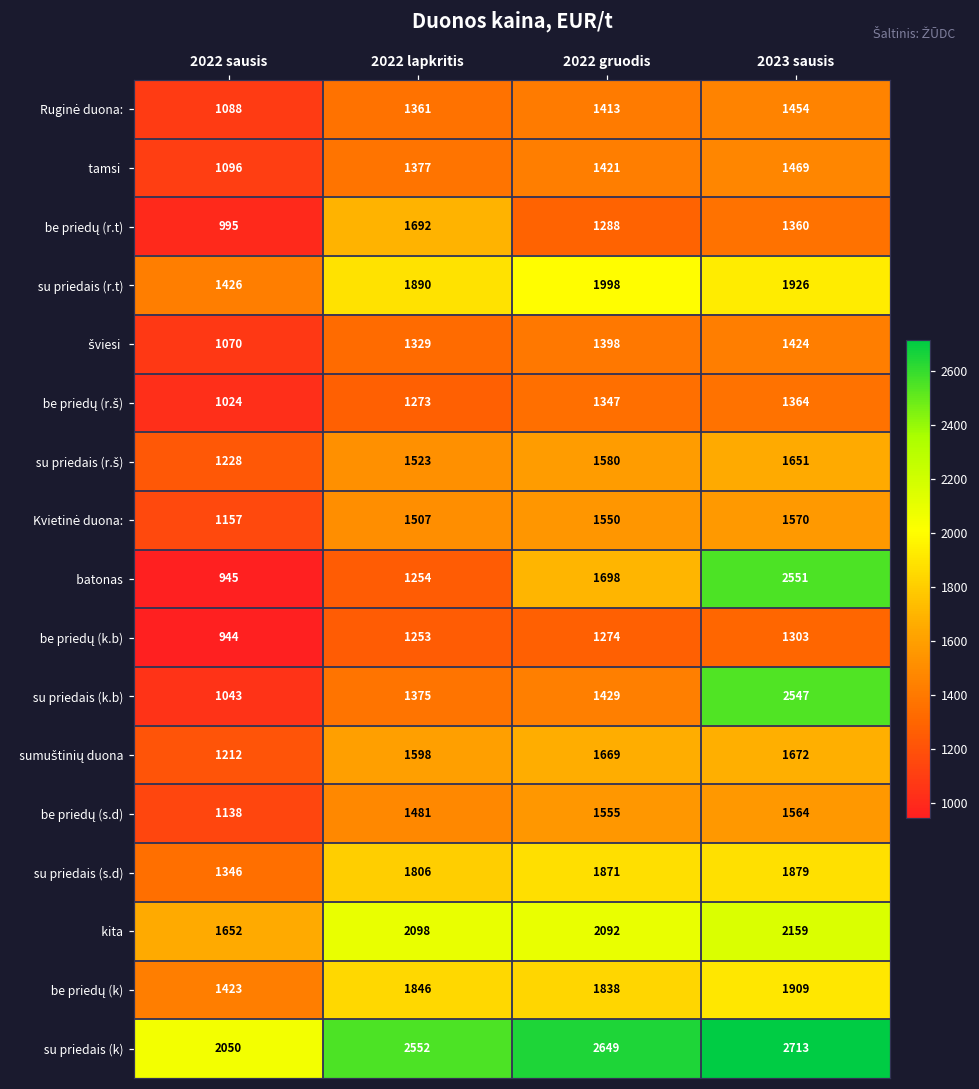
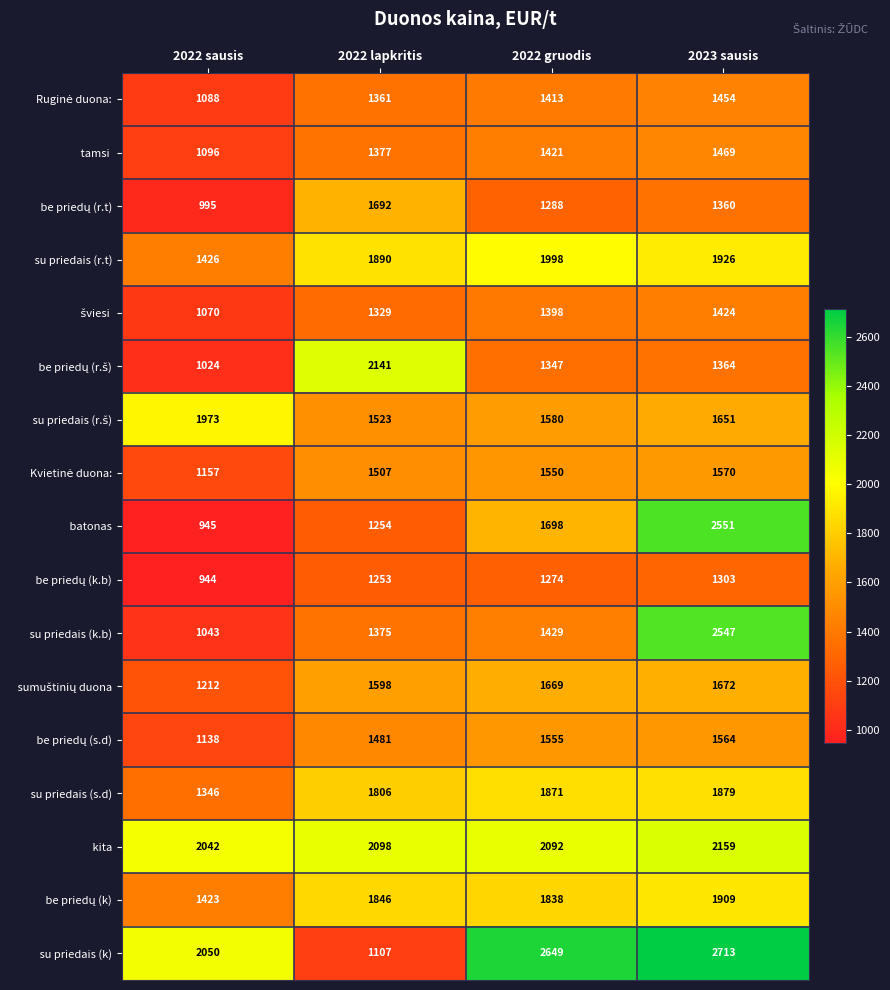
  {
    "Ruginė duona:": {
      "2022 sausis": 1088,
      "2022 lapkritis": 1361,
      "2022 gruodis": 1413,
      "2023 sausis": 1454
    },
    "tamsi": {
      "2022 sausis": 1096,
      "2022 lapkritis": 1377,
      "2022 gruodis": 1421,
      "2023 sausis": 1469
    },
    "be priedų (r.t)": {
      "2022 sausis": 995,
      "2022 lapkritis": 1692,
      "2022 gruodis": 1288,
      "2023 sausis": 1360
    },
    "su priedais (r.t)": {
      "2022 sausis": 1426,
      "2022 lapkritis": 1890,
      "2022 gruodis": 1998,
      "2023 sausis": 1926
    },
    "šviesi": {
      "2022 sausis": 1070,
      "2022 lapkritis": 1329,
      "2022 gruodis": 1398,
      "2023 sausis": 1424
    },
    "be priedų (r.š)": {
      "2022 sausis": 1024,
-     "2022 lapkritis": 1273,
+     "2022 lapkritis": 2141,
      "2022 gruodis": 1347,
      "2023 sausis": 1364
    },
    "su priedais (r.š)": {
-     "2022 sausis": 1228,
+     "2022 sausis": 1973,
      "2022 lapkritis": 1523,
      "2022 gruodis": 1580,
      "2023 sausis": 1651
    },
    "Kvietinė duona:": {
      "2022 sausis": 1157,
      "2022 lapkritis": 1507,
      "2022 gruodis": 1550,
      "2023 sausis": 1570
    },
    "batonas": {
      "2022 sausis": 945,
      "2022 lapkritis": 1254,
      "2022 gruodis": 1698,
      "2023 sausis": 2551
    },
    "be priedų (k.b)": {
      "2022 sausis": 944,
      "2022 lapkritis": 1253,
      "2022 gruodis": 1274,
      "2023 sausis": 1303
    },
    "su priedais (k.b)": {
      "2022 sausis": 1043,
      "2022 lapkritis": 1375,
      "2022 gruodis": 1429,
      "2023 sausis": 2547
    },
    "sumuštinių duona": {
      "2022 sausis": 1212,
      "2022 lapkritis": 1598,
      "2022 gruodis": 1669,
      "2023 sausis": 1672
    },
    "be priedų (s.d)": {
      "2022 sausis": 1138,
      "2022 lapkritis": 1481,
      "2022 gruodis": 1555,
      "2023 sausis": 1564
    },
    "su priedais (s.d)": {
      "2022 sausis": 1346,
      "2022 lapkritis": 1806,
      "2022 gruodis": 1871,
      "2023 sausis": 1879
    },
    "kita": {
-     "2022 sausis": 1652,
+     "2022 sausis": 2042,
      "2022 lapkritis": 2098,
      "2022 gruodis": 2092,
      "2023 sausis": 2159
    },
    "be priedų (k)": {
      "2022 sausis": 1423,
      "2022 lapkritis": 1846,
      "2022 gruodis": 1838,
      "2023 sausis": 1909
    },
    "su priedais (k)": {
      "2022 sausis": 2050,
-     "2022 lapkritis": 2552,
+     "2022 lapkritis": 1107,
      "2022 gruodis": 2649,
      "2023 sausis": 2713
    }
  }
